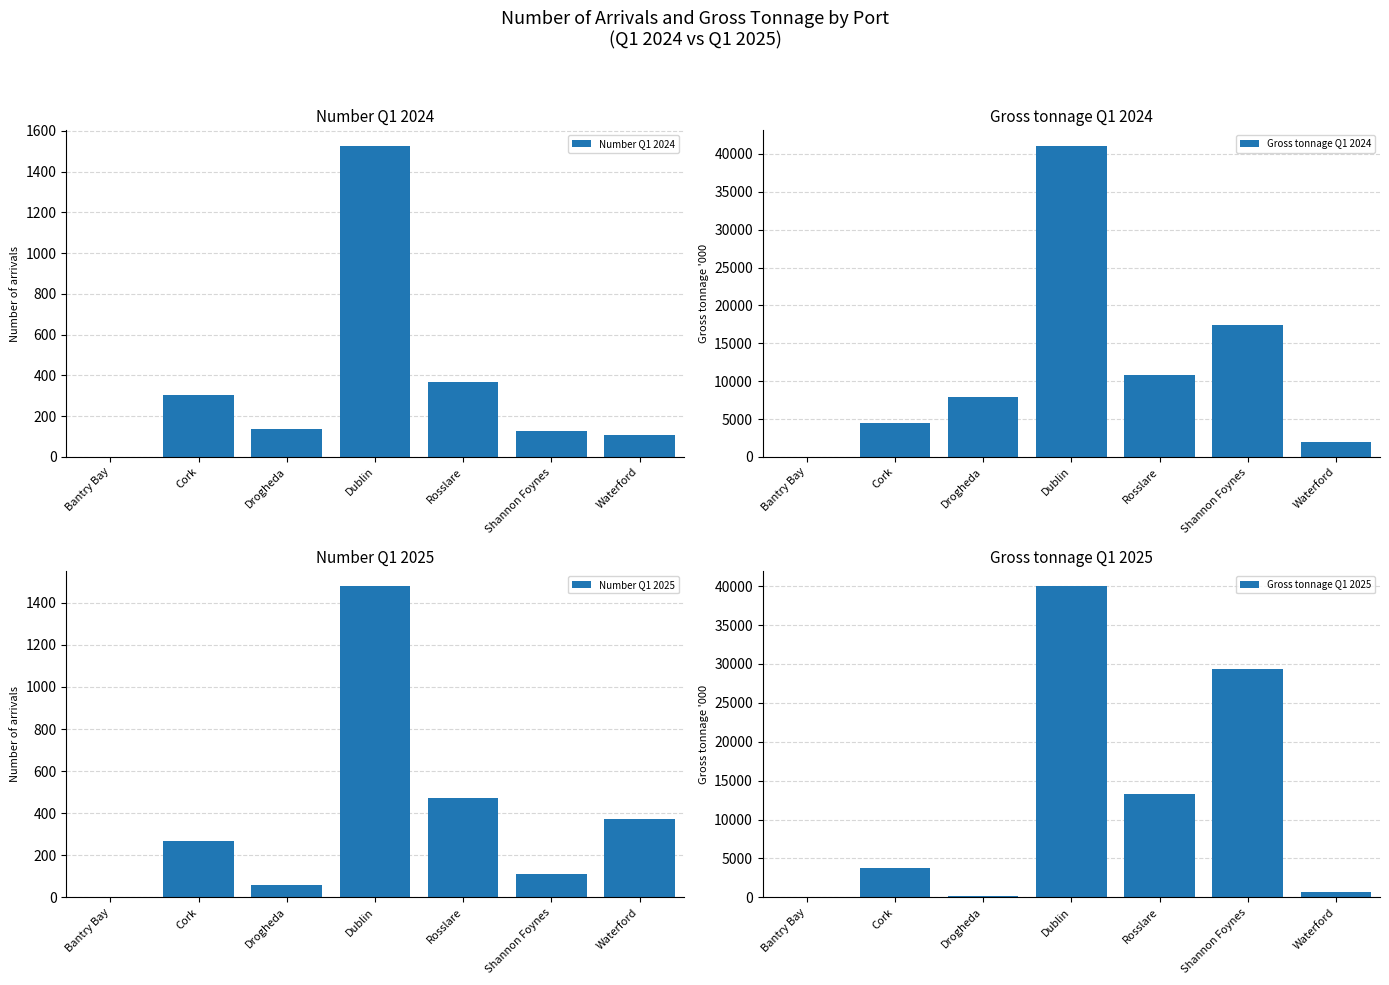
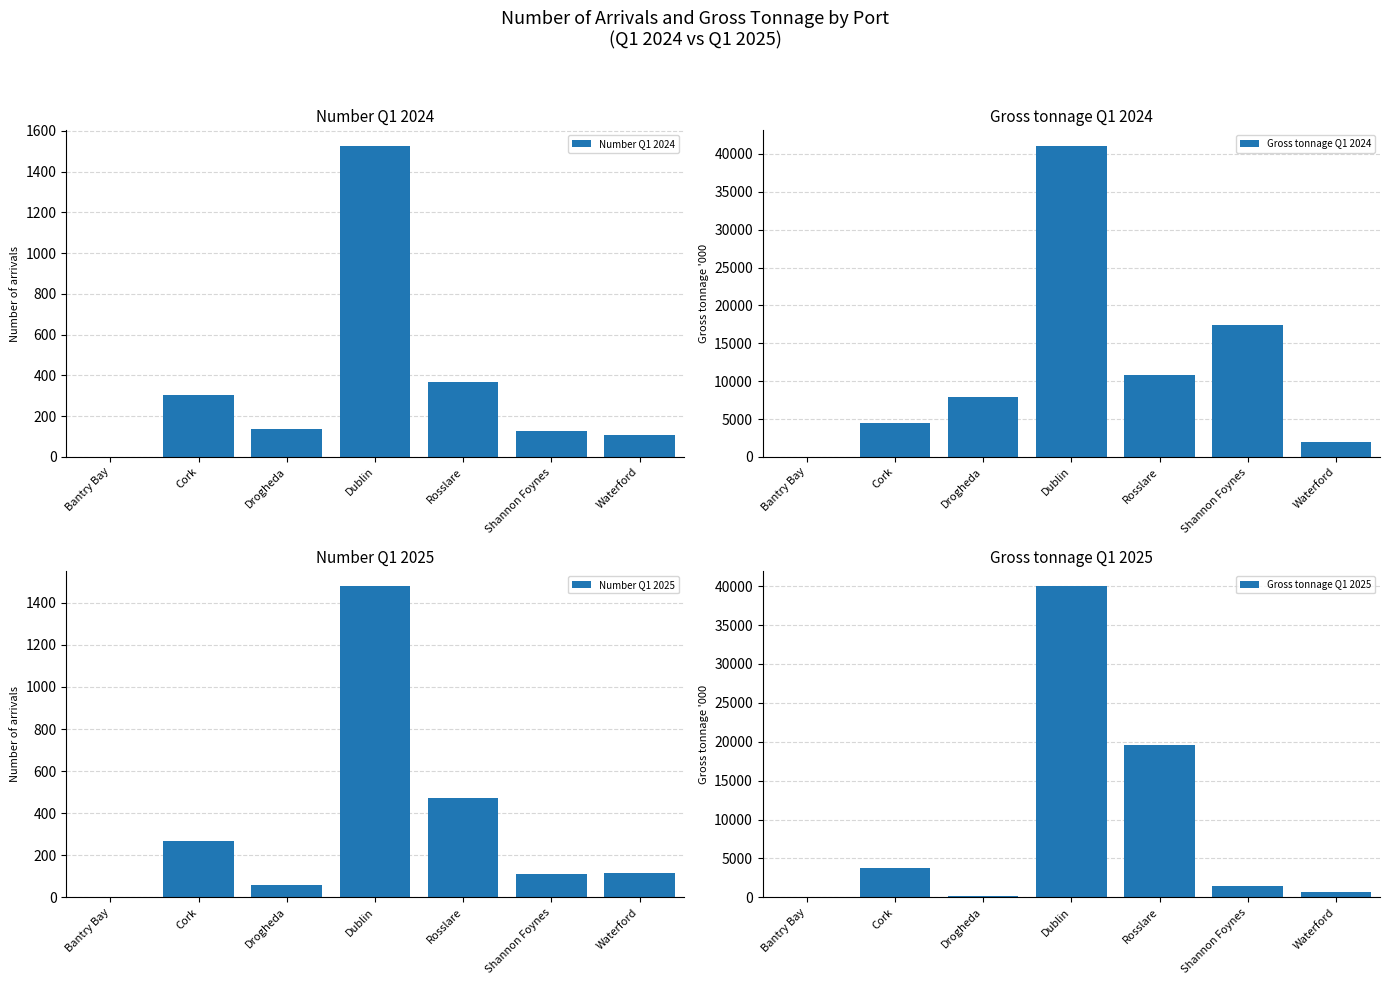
  {
    "Number Q1 2024": {
      "Cork": 300,
      "Drogheda": 140,
      "Dublin": 1530,
      "Rosslare": 370,
      "Shannon Foynes": 130,
      "Waterford": 110
    },
    "Gross tonnage Q1 2024": {
      "Cork": 4000,
      "Drogheda": 8000,
      "Dublin": 41000,
      "Rosslare": 11000,
      "Shannon Foynes": 17000,
      "Waterford": 2000
    },
    "Number Q1 2025": {
      "Cork": 270,
      "Drogheda": 60,
      "Dublin": 1480,
      "Rosslare": 470,
      "Shannon Foynes": 110,
-     "Waterford": 370
+     "Waterford": 120
    },
    "Gross tonnage Q1 2025": {
      "Cork": 4000,
      "Dublin": 40000,
-     "Rosslare": 13000,
-     "Shannon Foynes": 29000,
+     "Rosslare": 20000,
+     "Shannon Foynes": 1000,
      "Waterford": 1000
    }
  }
